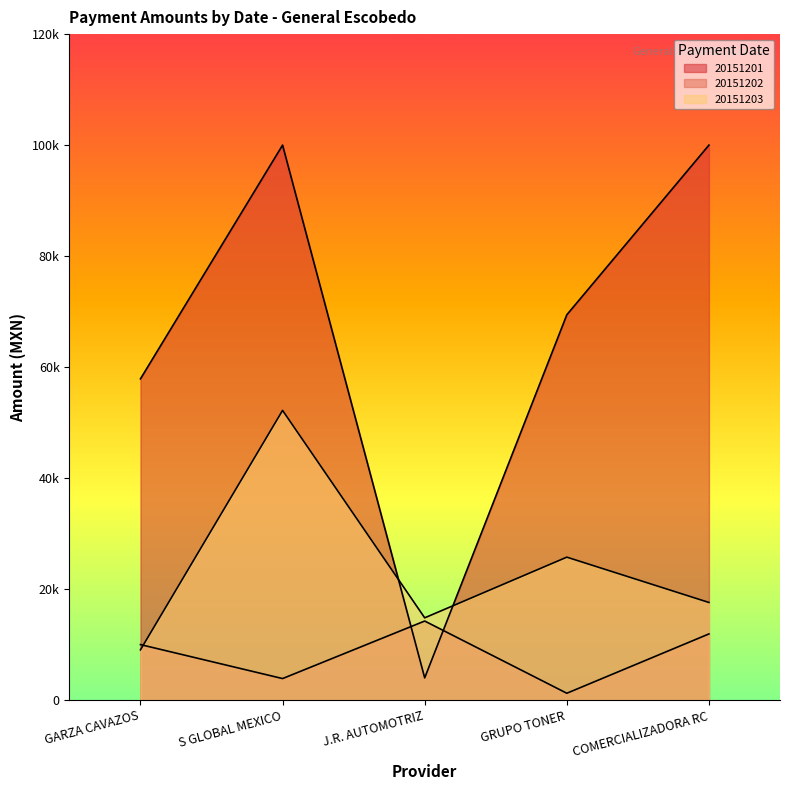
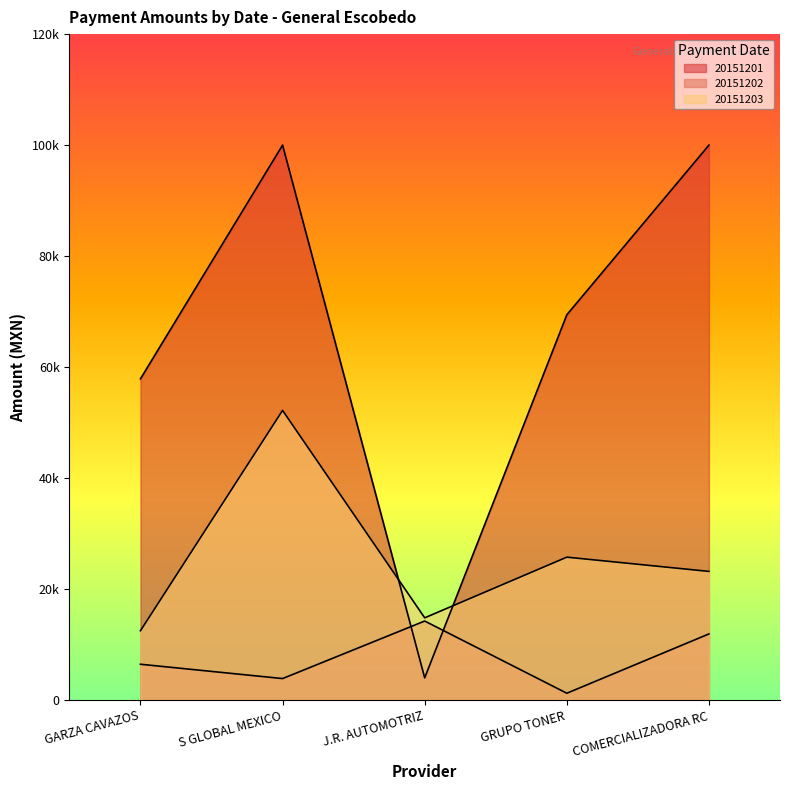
  {
    "20151201": {
      "GARZA CAVAZOS": 58000,
      "S GLOBAL MEXICO": 100000,
      "J.R. AUTOMOTRIZ": 4000,
      "GRUPO TONER": 69000,
      "COMERCIALIZADORA RC": 100000
    },
    "20151202": {
-     "GARZA CAVAZOS": 10000,
+     "GARZA CAVAZOS": 6000,
      "S GLOBAL MEXICO": 4000,
      "J.R. AUTOMOTRIZ": 14000,
      "GRUPO TONER": 1000,
      "COMERCIALIZADORA RC": 12000
    },
    "20151203": {
-     "GARZA CAVAZOS": 9000,
+     "GARZA CAVAZOS": 12000,
      "S GLOBAL MEXICO": 52000,
      "J.R. AUTOMOTRIZ": 15000,
      "GRUPO TONER": 26000,
-     "COMERCIALIZADORA RC": 18000
+     "COMERCIALIZADORA RC": 23000
    }
  }
